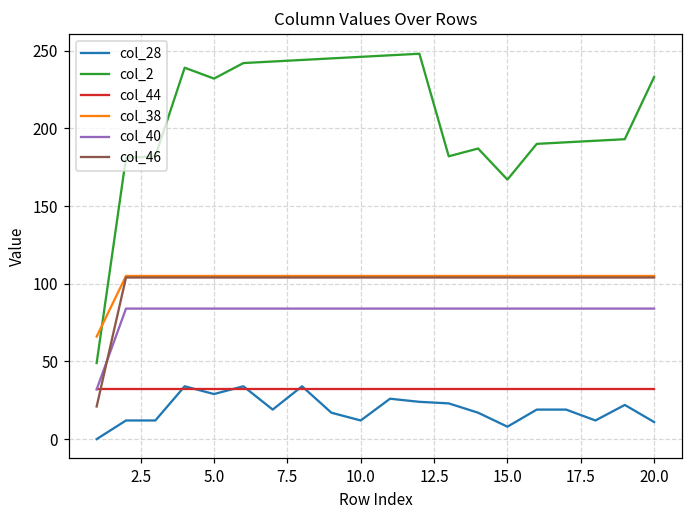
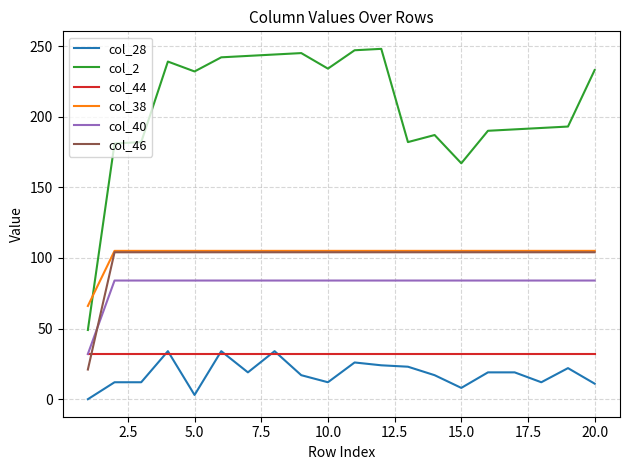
  {
    "col_28": {
-     "5.0": 29,
+     "5.0": 3,
      "10.0": 12,
      "15.0": 8,
      "20.0": 11
    },
    "col_2": {
      "5.0": 232,
-     "10.0": 246,
+     "10.0": 234,
      "15.0": 167,
      "20.0": 233
    },
    "col_44": {
      "5.0": 32,
      "10.0": 32,
      "15.0": 32,
      "20.0": 32
    },
    "col_40": {
      "5.0": 84,
      "10.0": 84,
      "15.0": 84,
      "20.0": 84
    }
  }
